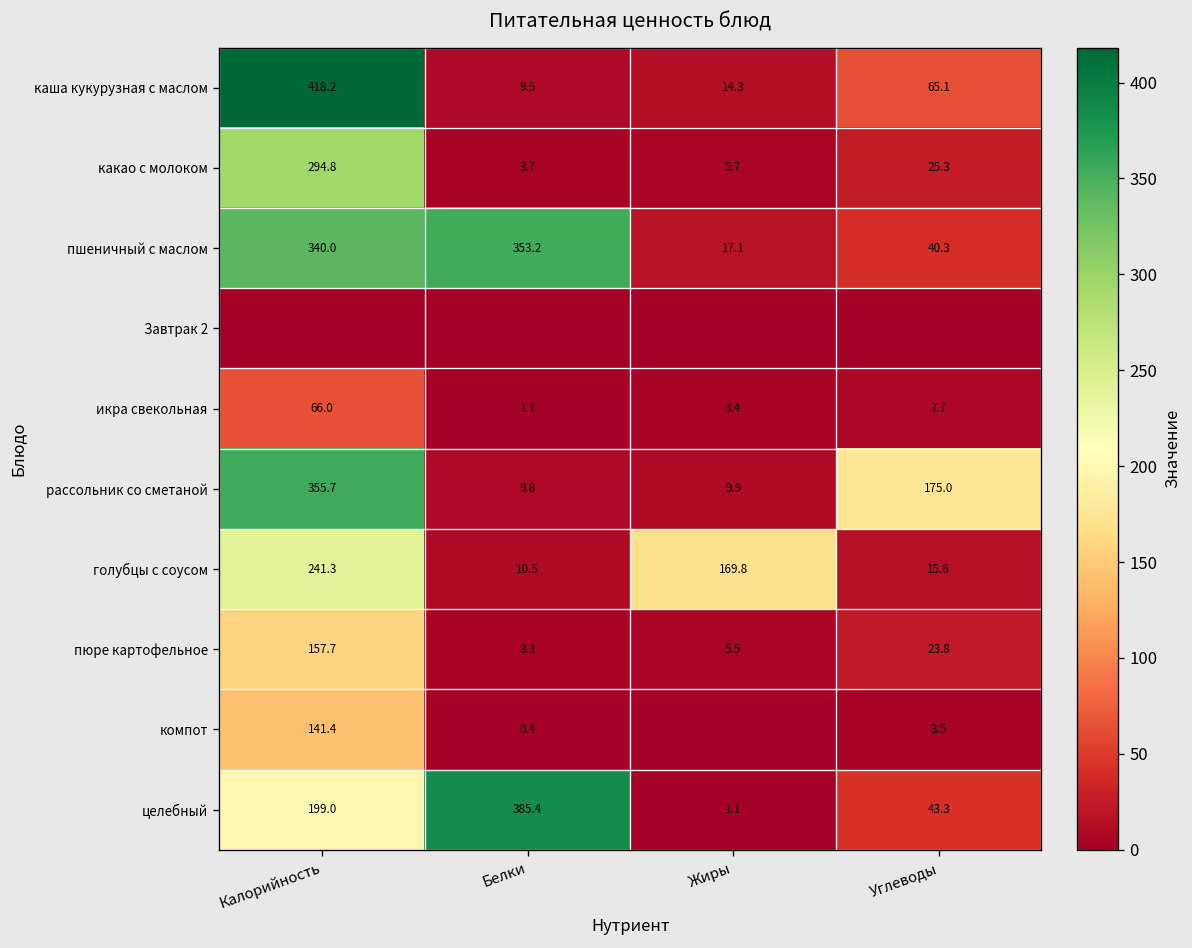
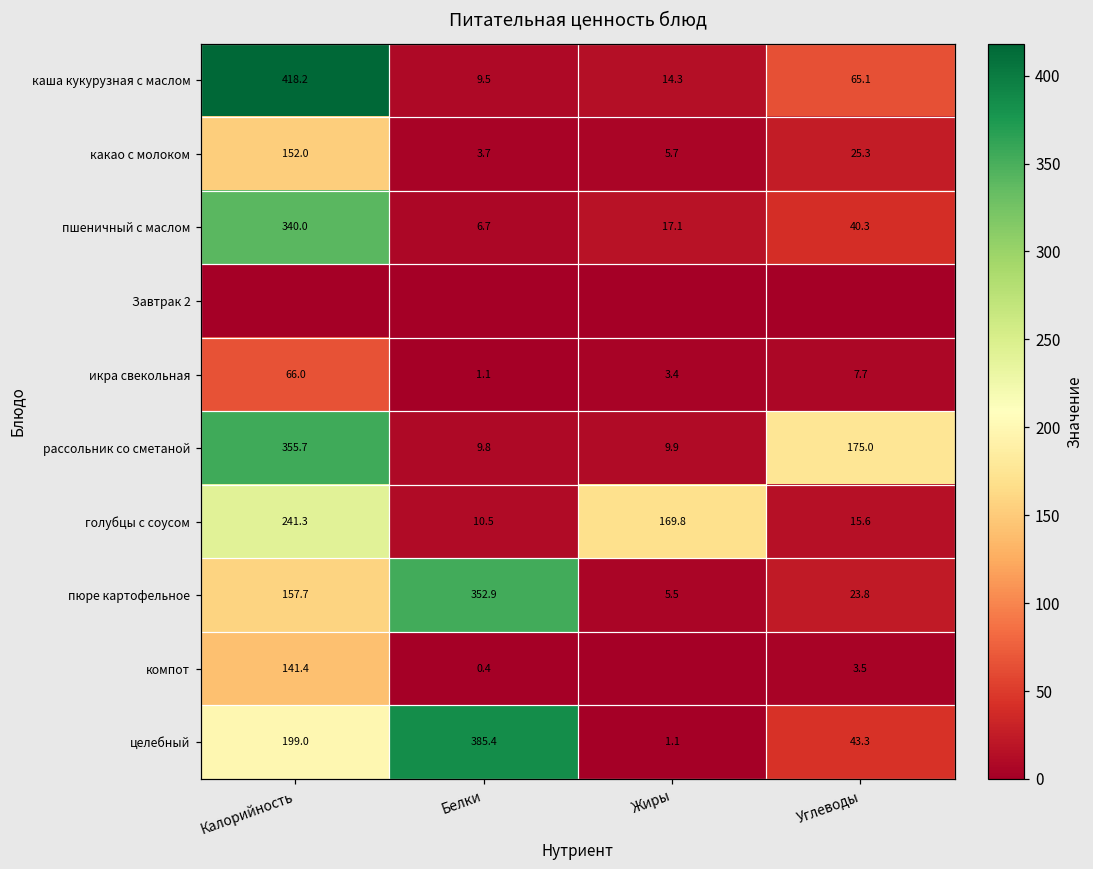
  {
    "каша кукурузная с маслом": {
      "Калорийность": 418.2,
      "Белки": 9.5,
      "Жиры": 14.3,
      "Углеводы": 65.1
    },
    "какао с молоком": {
-     "Калорийность": 294.8,
+     "Калорийность": 152.0,
      "Белки": 3.7,
      "Жиры": 5.7,
      "Углеводы": 25.3
    },
    "пшеничный с маслом": {
      "Калорийность": 340.0,
-     "Белки": 353.2,
+     "Белки": 6.7,
      "Жиры": 17.1,
      "Углеводы": 40.3
    },
    "икра свекольная": {
      "Калорийность": 66.0,
      "Белки": 1.1,
      "Жиры": 3.4,
      "Углеводы": 7.7
    },
    "рассольник со сметаной": {
      "Калорийность": 355.7,
      "Белки": 9.8,
      "Жиры": 9.9,
      "Углеводы": 175.0
    },
    "голубцы с соусом": {
      "Калорийность": 241.3,
      "Белки": 10.5,
      "Жиры": 169.8,
      "Углеводы": 15.6
    },
    "пюре картофельное": {
      "Калорийность": 157.7,
-     "Белки": 3.3,
+     "Белки": 352.9,
      "Жиры": 5.5,
      "Углеводы": 23.8
    },
    "компот": {
      "Калорийность": 141.4,
      "Белки": 0.4,
      "Углеводы": 3.5
    },
    "целебный": {
      "Калорийность": 199.0,
      "Белки": 385.4,
      "Жиры": 1.1,
      "Углеводы": 43.3
    }
  }
